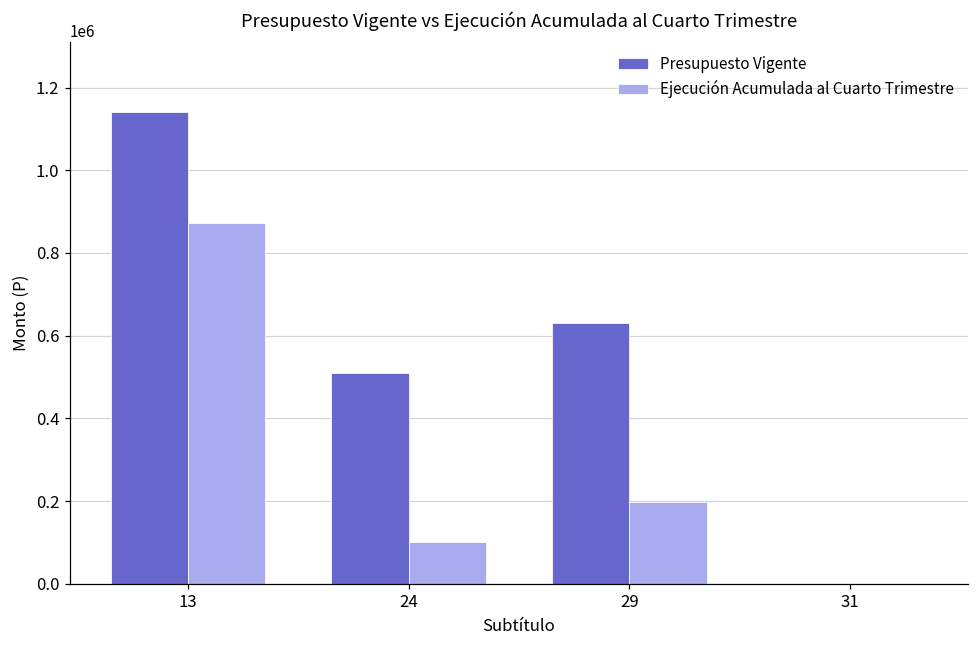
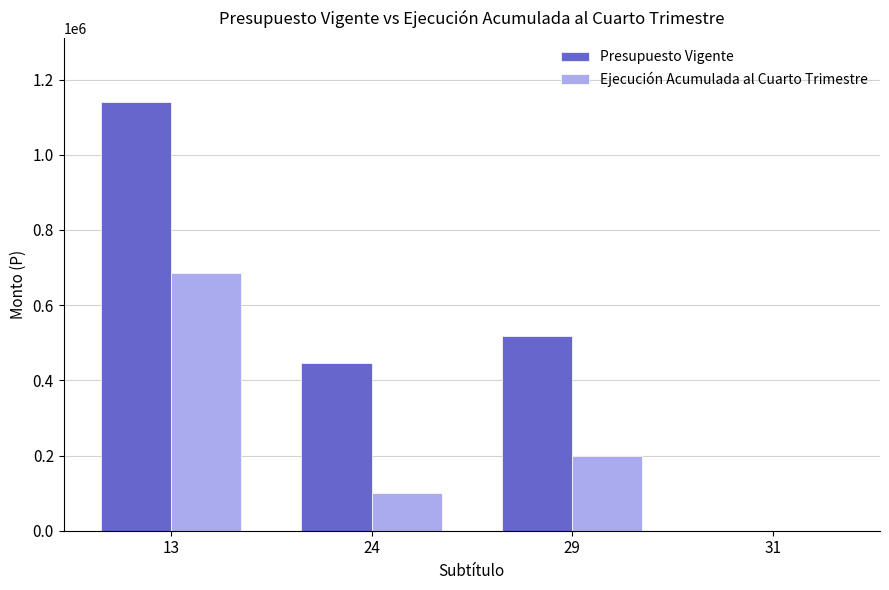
  {
    "Presupuesto Vigente": {
      "13": 1140000,
-     "24": 510000,
-     "29": 630000,
+     "24": 450000,
+     "29": 520000,
      "31": 0
    },
    "Ejecución Acumulada al Cuarto Trimestre": {
-     "13": 870000,
+     "13": 690000,
      "24": 100000,
      "29": 200000,
      "31": 0
    }
  }
